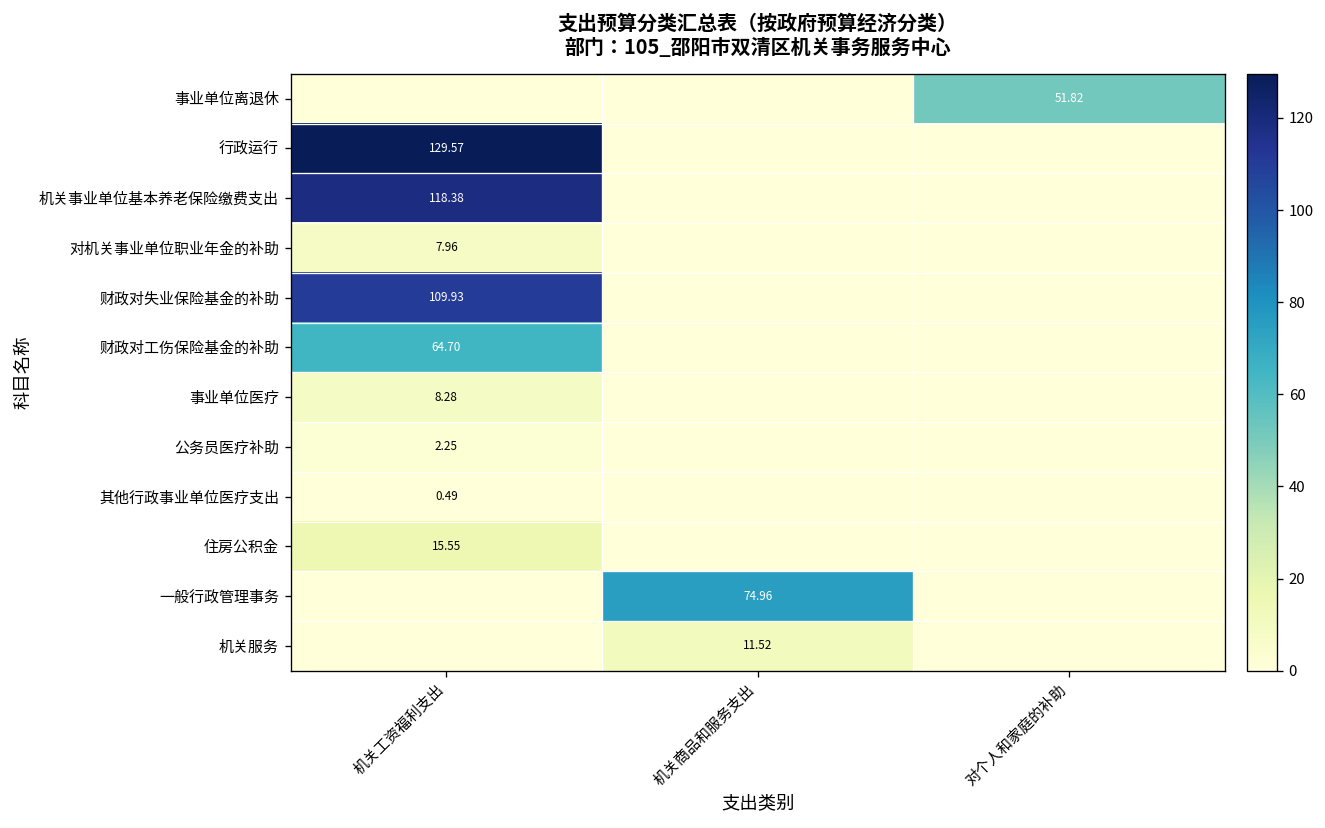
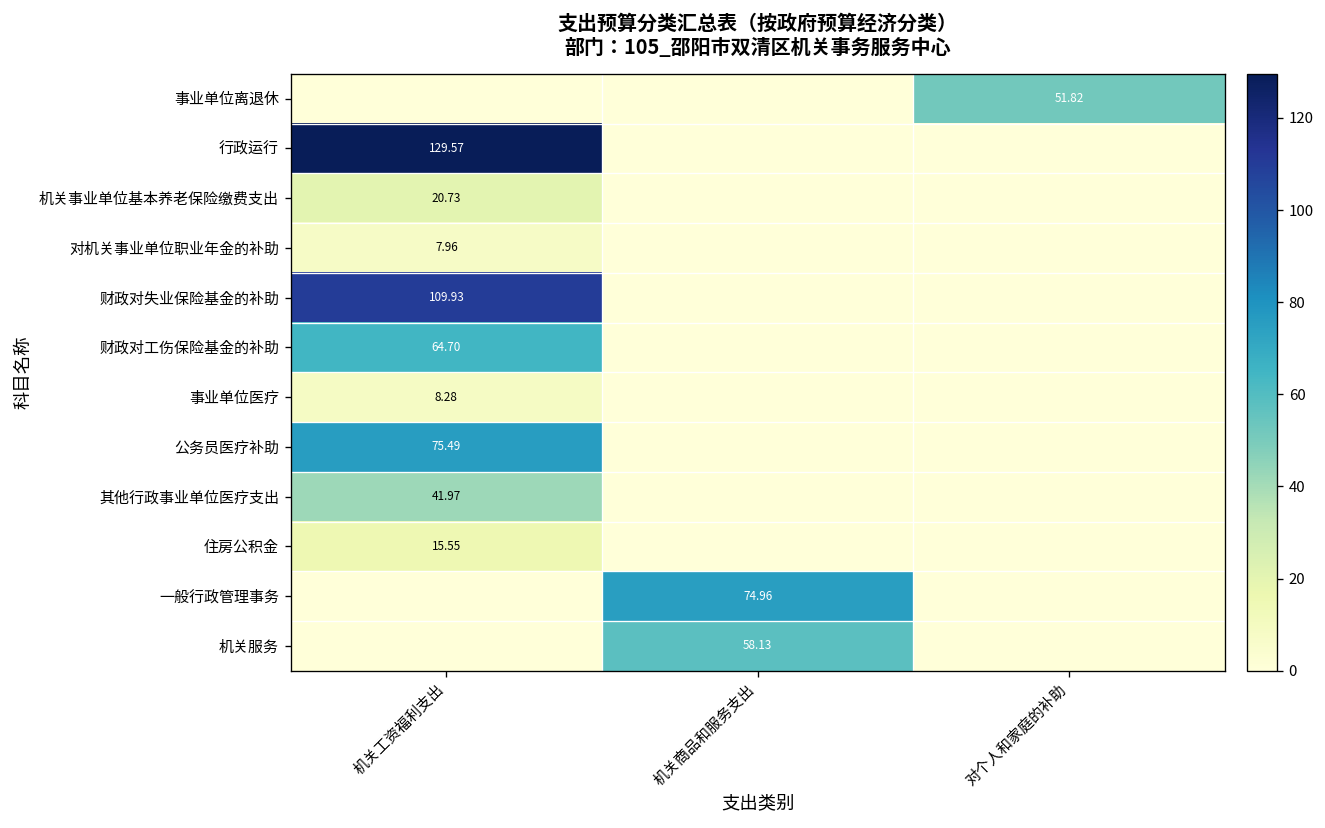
  {
    "事业单位离退休": {
      "对个人和家庭的补助": 51.82
    },
    "行政运行": {
      "机关工资福利支出": 129.57
    },
    "机关事业单位基本养老保险缴费支出": {
-     "机关工资福利支出": 118.38
+     "机关工资福利支出": 20.73
    },
    "对机关事业单位职业年金的补助": {
      "机关工资福利支出": 7.96
    },
    "财政对失业保险基金的补助": {
      "机关工资福利支出": 109.93
    },
    "财政对工伤保险基金的补助": {
      "机关工资福利支出": 64.70
    },
    "事业单位医疗": {
      "机关工资福利支出": 8.28
    },
    "公务员医疗补助": {
-     "机关工资福利支出": 2.25
+     "机关工资福利支出": 75.49
    },
    "其他行政事业单位医疗支出": {
-     "机关工资福利支出": 0.49
+     "机关工资福利支出": 41.97
    },
    "住房公积金": {
      "机关工资福利支出": 15.55
    },
    "一般行政管理事务": {
      "机关商品和服务支出": 74.96
    },
    "机关服务": {
-     "机关商品和服务支出": 11.52
+     "机关商品和服务支出": 58.13
    }
  }
